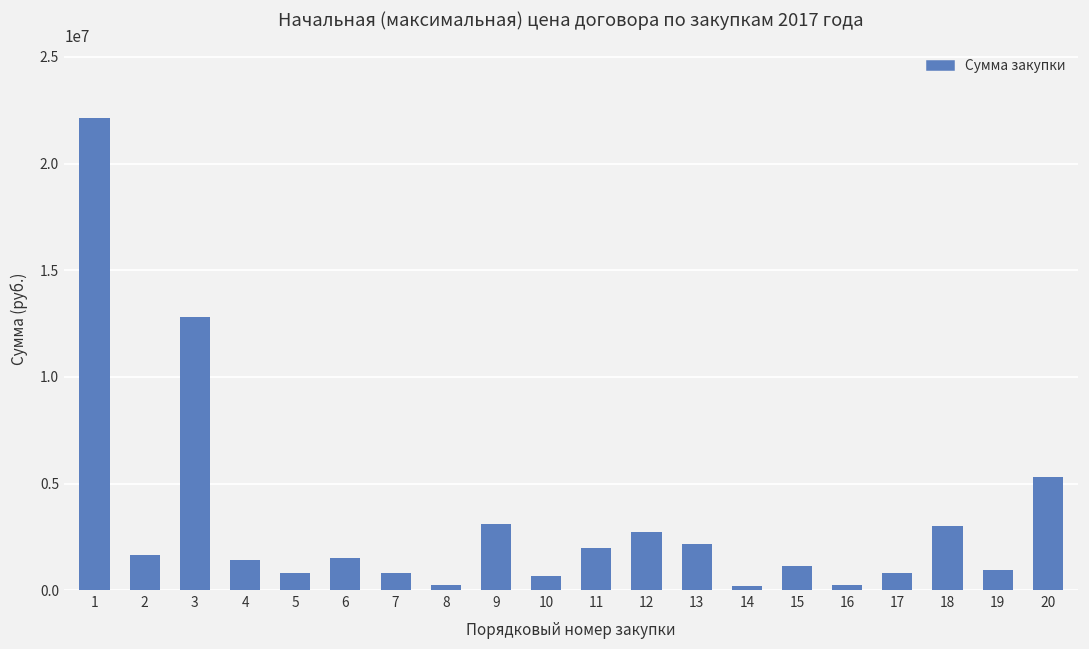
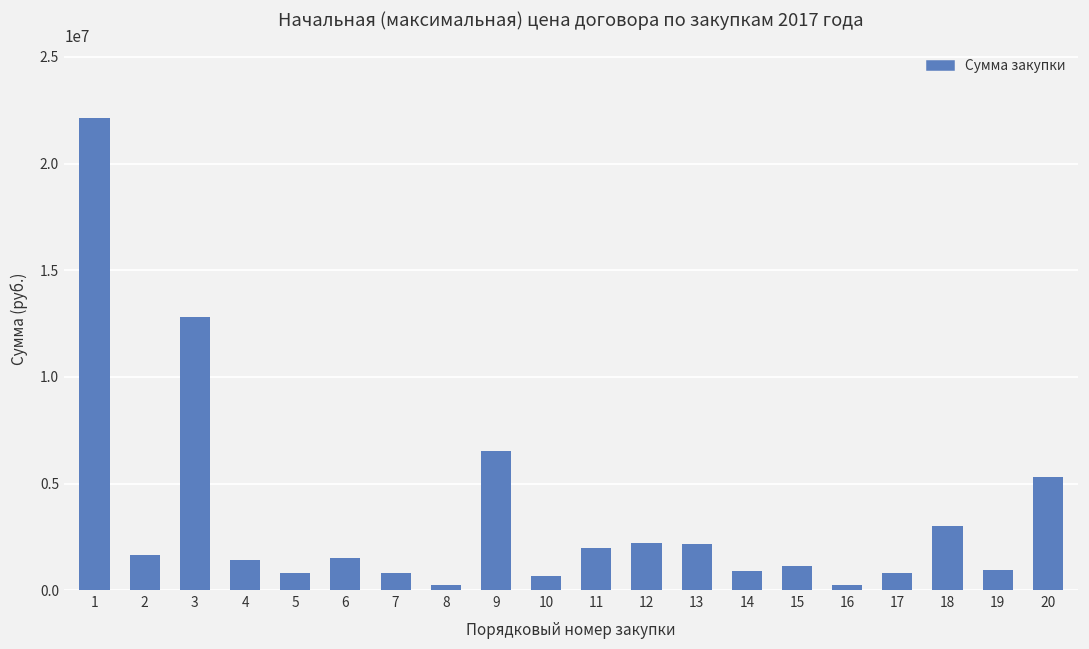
  {
    "1": 22100000,
    "2": 1600000,
    "3": 12800000,
    "4": 1400000,
    "5": 800000,
    "6": 1500000,
    "7": 800000,
    "8": 200000,
-   "9": 3100000,
+   "9": 6500000,
    "10": 600000,
    "11": 2000000,
-   "12": 2700000,
+   "12": 2200000,
    "13": 2200000,
-   "14": 200000,
+   "14": 900000,
    "15": 1200000,
    "16": 200000,
    "17": 800000,
    "18": 3000000,
    "19": 1000000,
    "20": 5300000
  }
